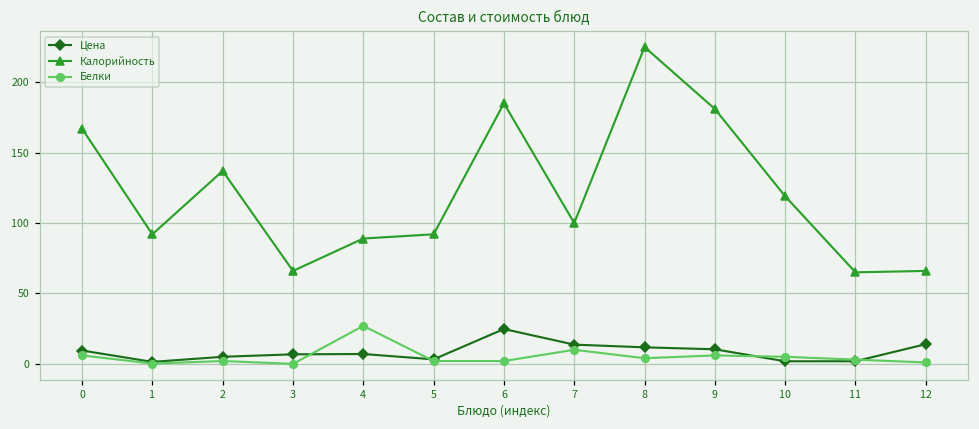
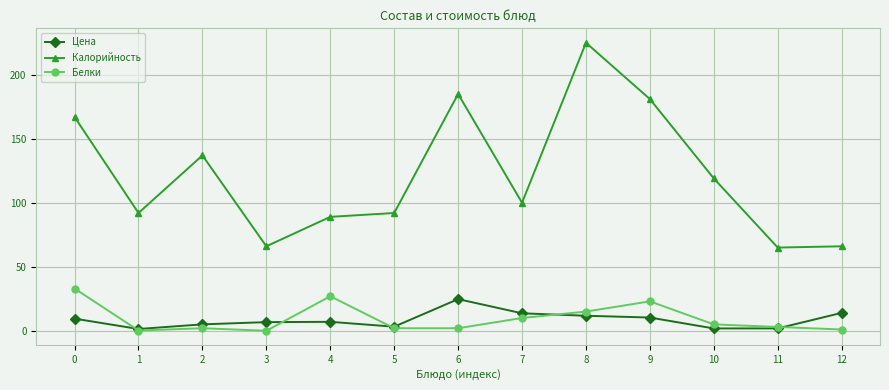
  {
    "Белки": {
-     "0": 6,
+     "0": 33,
      "2": 2,
      "3": 0,
      "4": 27,
      "6": 2,
      "7": 10,
-     "8": 4,
-     "9": 6,
+     "8": 15,
+     "9": 23,
      "10": 5,
      "12": 1
    }
  }
